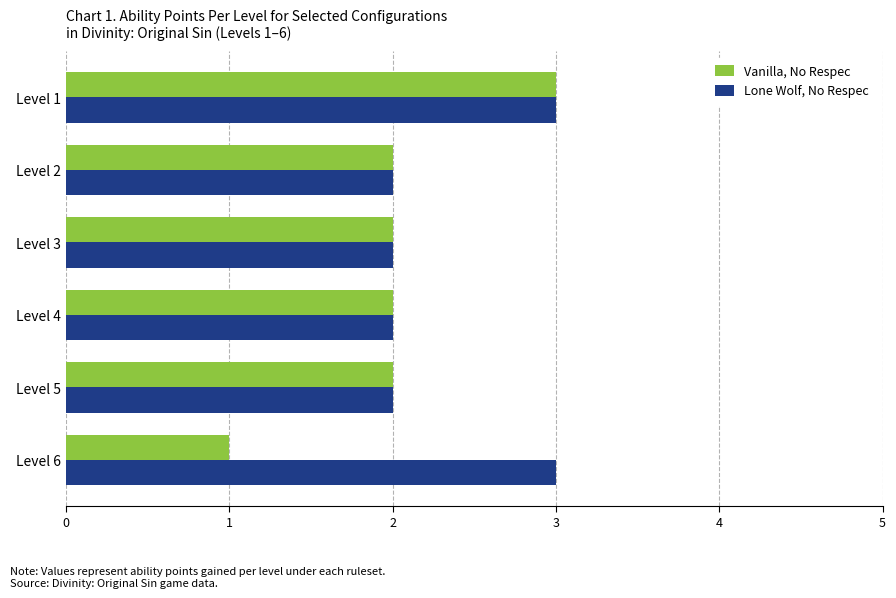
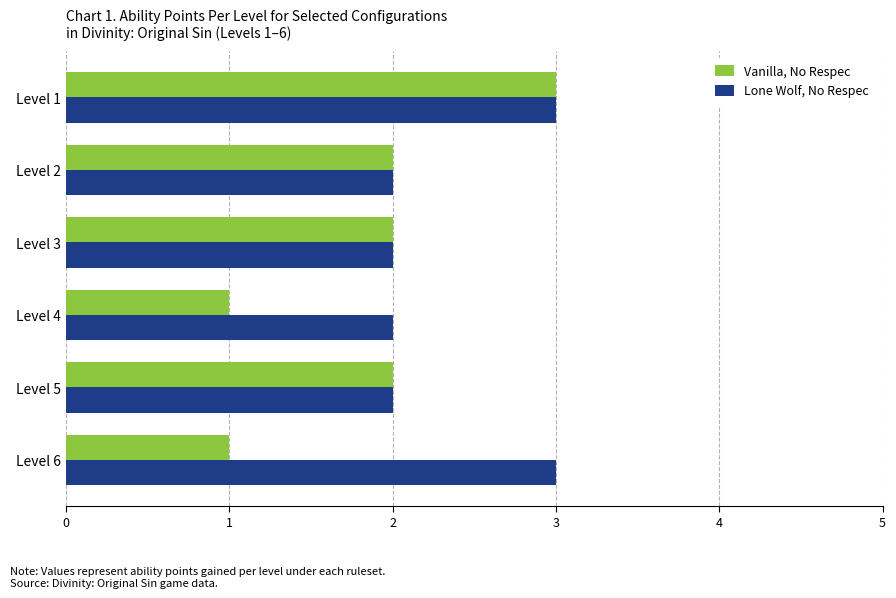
  {
    "Vanilla, No Respec": {
      "Level 1": 3,
      "Level 2": 2,
      "Level 3": 2,
-     "Level 4": 2,
+     "Level 4": 1,
      "Level 5": 2,
      "Level 6": 1
    },
    "Lone Wolf, No Respec": {
      "Level 1": 3,
      "Level 2": 2,
      "Level 3": 2,
      "Level 4": 2,
      "Level 5": 2,
      "Level 6": 3
    }
  }
